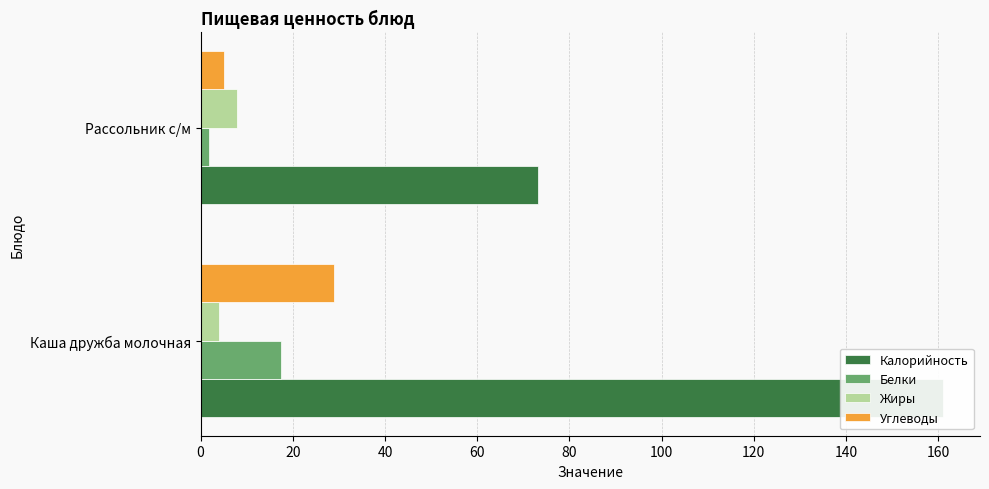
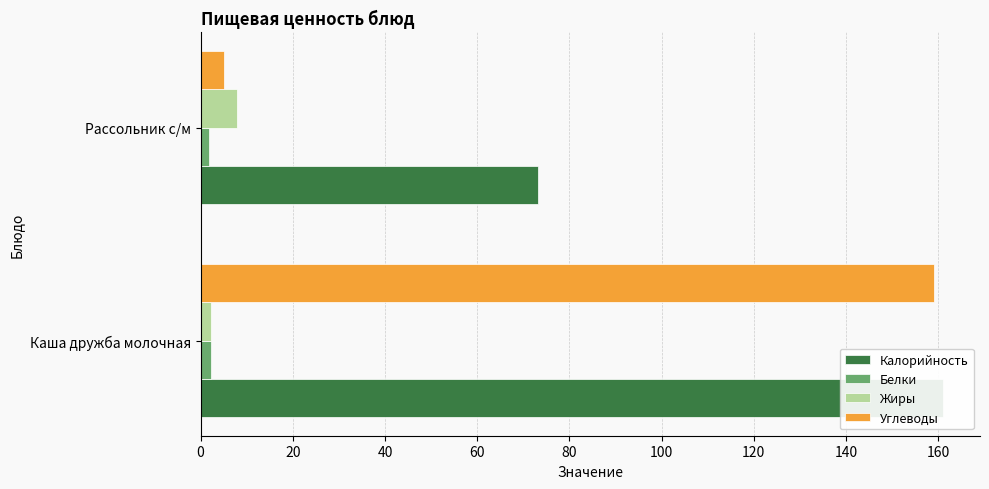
  {
    "Калорийность": {
      "Рассольник с/м": 73
    },
    "Белки": {
      "Рассольник с/м": 2,
-     "Каша дружба молочная": 18
+     "Каша дружба молочная": 2
    },
    "Жиры": {
      "Рассольник с/м": 8,
-     "Каша дружба молочная": 4
+     "Каша дружба молочная": 2
    },
    "Углеводы": {
      "Рассольник с/м": 5,
-     "Каша дружба молочная": 29
+     "Каша дружба молочная": 159
    }
  }
